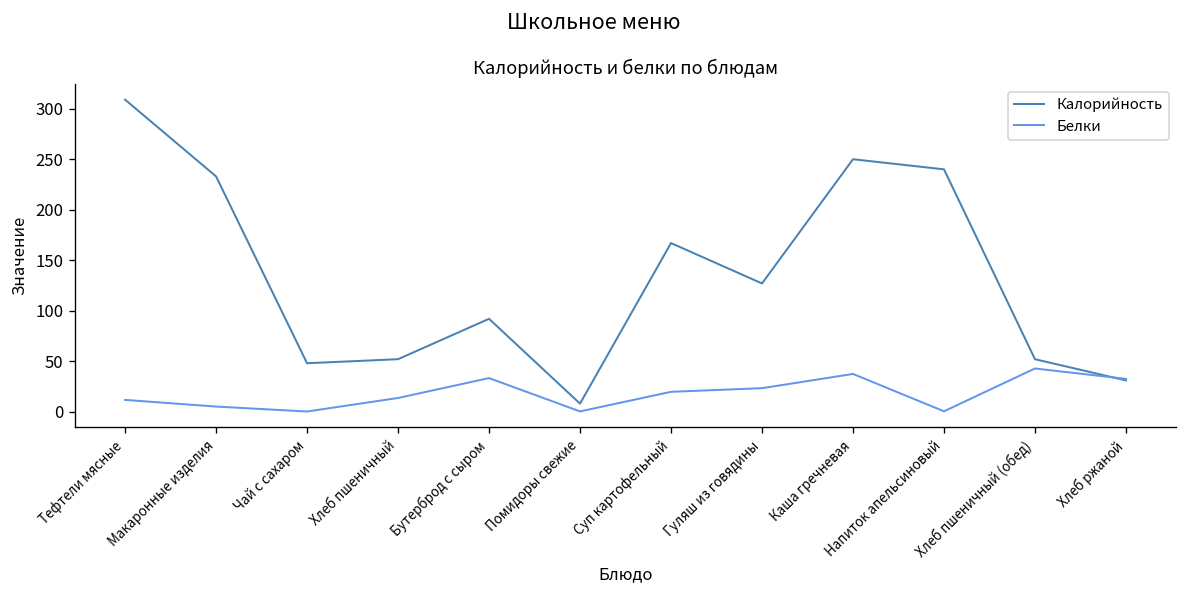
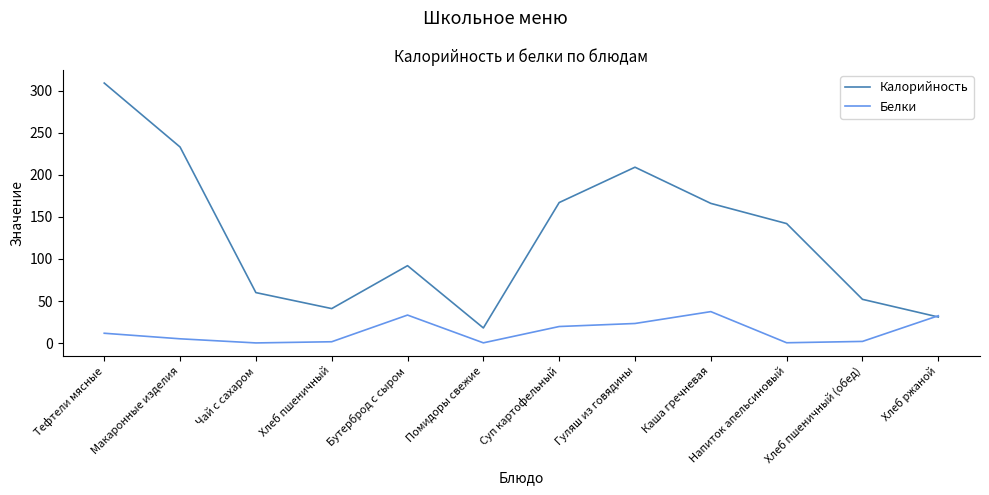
  {
    "Калорийность": {
      "Тефтели мясные": 310,
      "Макаронные изделия": 230,
-     "Чай с сахаром": 50,
-     "Хлеб пшеничный": 50,
+     "Чай с сахаром": 60,
+     "Хлеб пшеничный": 40,
      "Бутерброд с сыром": 90,
-     "Помидоры свежие": 10,
+     "Помидоры свежие": 20,
      "Суп картофельный": 170,
-     "Гуляш из говядины": 130,
-     "Каша гречневая": 250,
-     "Напиток апельсиновый": 240,
+     "Гуляш из говядины": 210,
+     "Каша гречневая": 170,
+     "Напиток апельсиновый": 140,
      "Хлеб пшеничный (обед)": 50
    },
    "Белки": {
      "Тефтели мясные": 10,
      "Макаронные изделия": 10,
      "Чай с сахаром": 0,
-     "Хлеб пшеничный": 10,
+     "Хлеб пшеничный": 0,
      "Бутерброд с сыром": 30,
      "Помидоры свежие": 0,
      "Суп картофельный": 20,
      "Гуляш из говядины": 20,
      "Каша гречневая": 40,
      "Напиток апельсиновый": 0,
-     "Хлеб пшеничный (обед)": 40
+     "Хлеб пшеничный (обед)": 0
    }
  }
